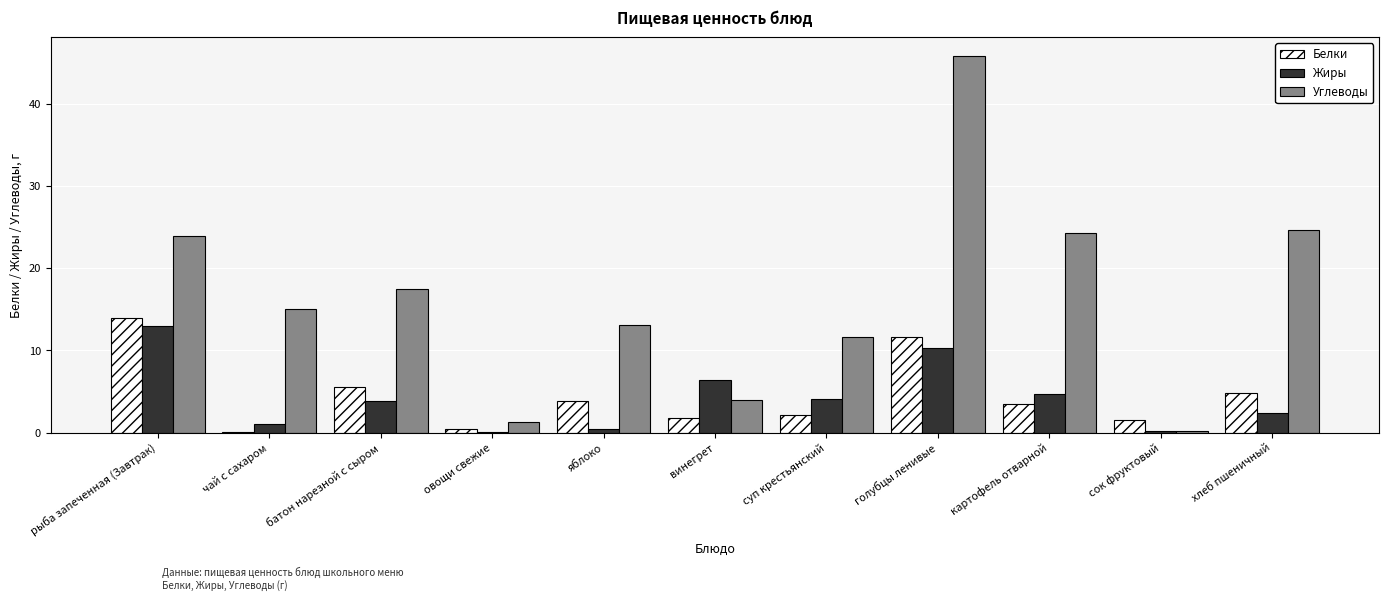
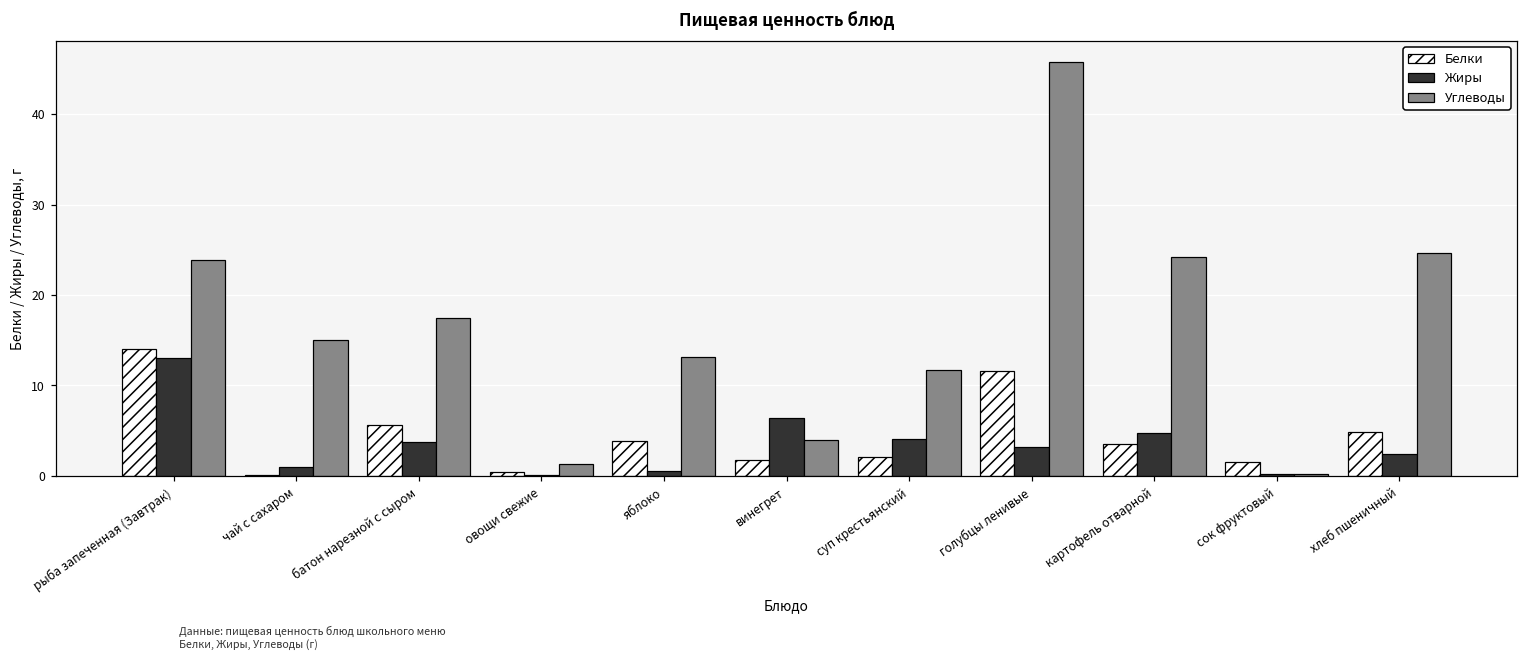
  {
    "Белки": {
      "рыба запеченная (Завтрак)": 14,
      "батон нарезной с сыром": 6,
      "овощи свежие": 0,
      "яблоко": 4,
      "винегрет": 2,
      "суп крестьянский": 2,
      "голубцы ленивые": 12,
      "картофель отварной": 3,
      "сок фруктовый": 2,
      "хлеб пшеничный": 5
    },
    "Жиры": {
      "рыба запеченная (Завтрак)": 13,
      "чай с сахаром": 1,
      "батон нарезной с сыром": 4,
      "яблоко": 1,
      "винегрет": 6,
      "суп крестьянский": 4,
-     "голубцы ленивые": 10,
+     "голубцы ленивые": 3,
      "картофель отварной": 5,
      "хлеб пшеничный": 2
    },
    "Углеводы": {
      "рыба запеченная (Завтрак)": 24,
      "чай с сахаром": 15,
      "батон нарезной с сыром": 18,
      "овощи свежие": 1,
      "яблоко": 13,
      "винегрет": 4,
      "суп крестьянский": 12,
      "голубцы ленивые": 46,
      "картофель отварной": 24,
      "хлеб пшеничный": 25
    }
  }
